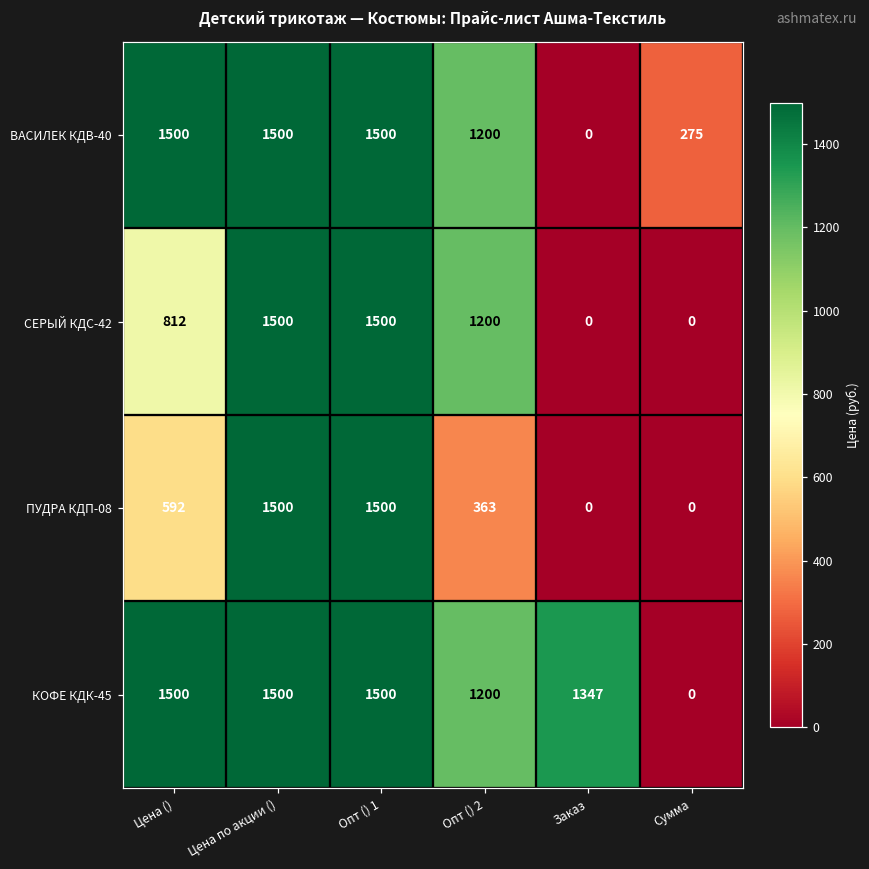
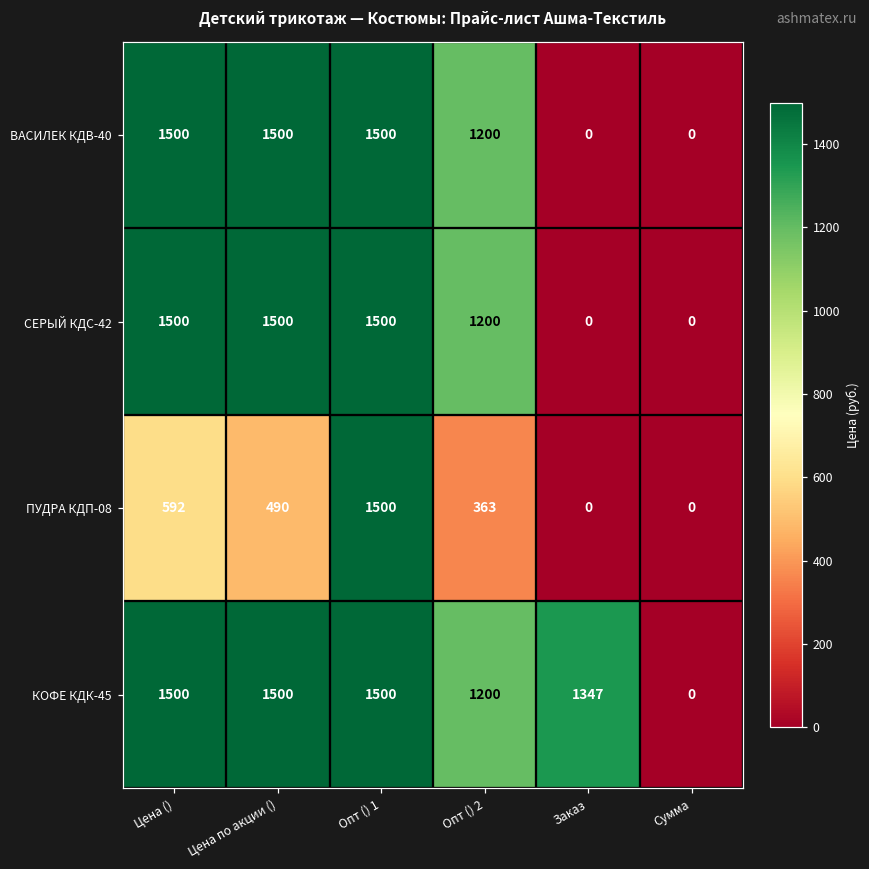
  {
    "ВАСИЛЕК КДВ-40": {
      "Цена ()": 1500,
      "Цена по акции ()": 1500,
      "Опт () 1": 1500,
      "Опт () 2": 1200,
      "Заказ": 0,
-     "Сумма": 275
+     "Сумма": 0
    },
    "СЕРЫЙ КДС-42": {
-     "Цена ()": 812,
+     "Цена ()": 1500,
      "Цена по акции ()": 1500,
      "Опт () 1": 1500,
      "Опт () 2": 1200,
      "Заказ": 0,
      "Сумма": 0
    },
    "ПУДРА КДП-08": {
      "Цена ()": 592,
-     "Цена по акции ()": 1500,
+     "Цена по акции ()": 490,
      "Опт () 1": 1500,
      "Опт () 2": 363,
      "Заказ": 0,
      "Сумма": 0
    },
    "КОФЕ КДК-45": {
      "Цена ()": 1500,
      "Цена по акции ()": 1500,
      "Опт () 1": 1500,
      "Опт () 2": 1200,
      "Заказ": 1347,
      "Сумма": 0
    }
  }
